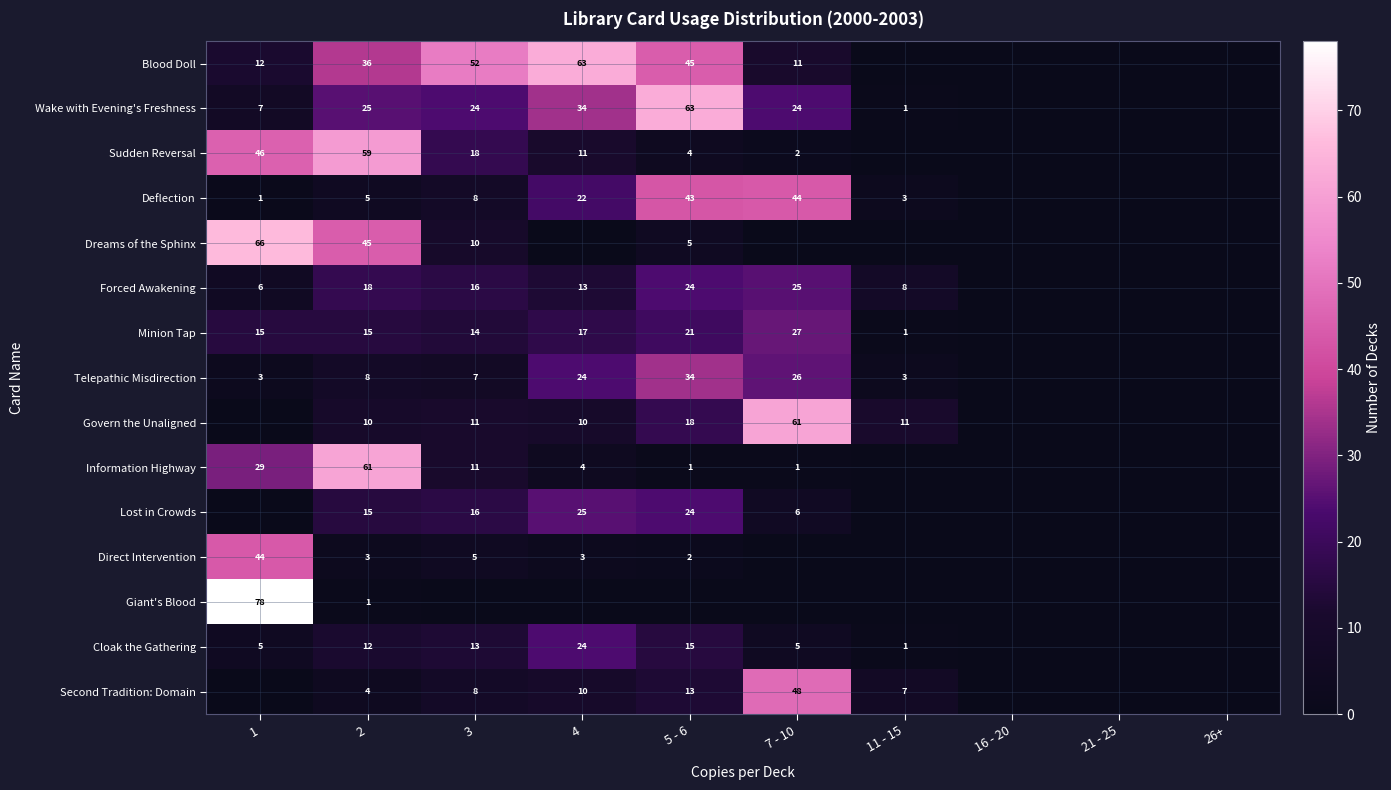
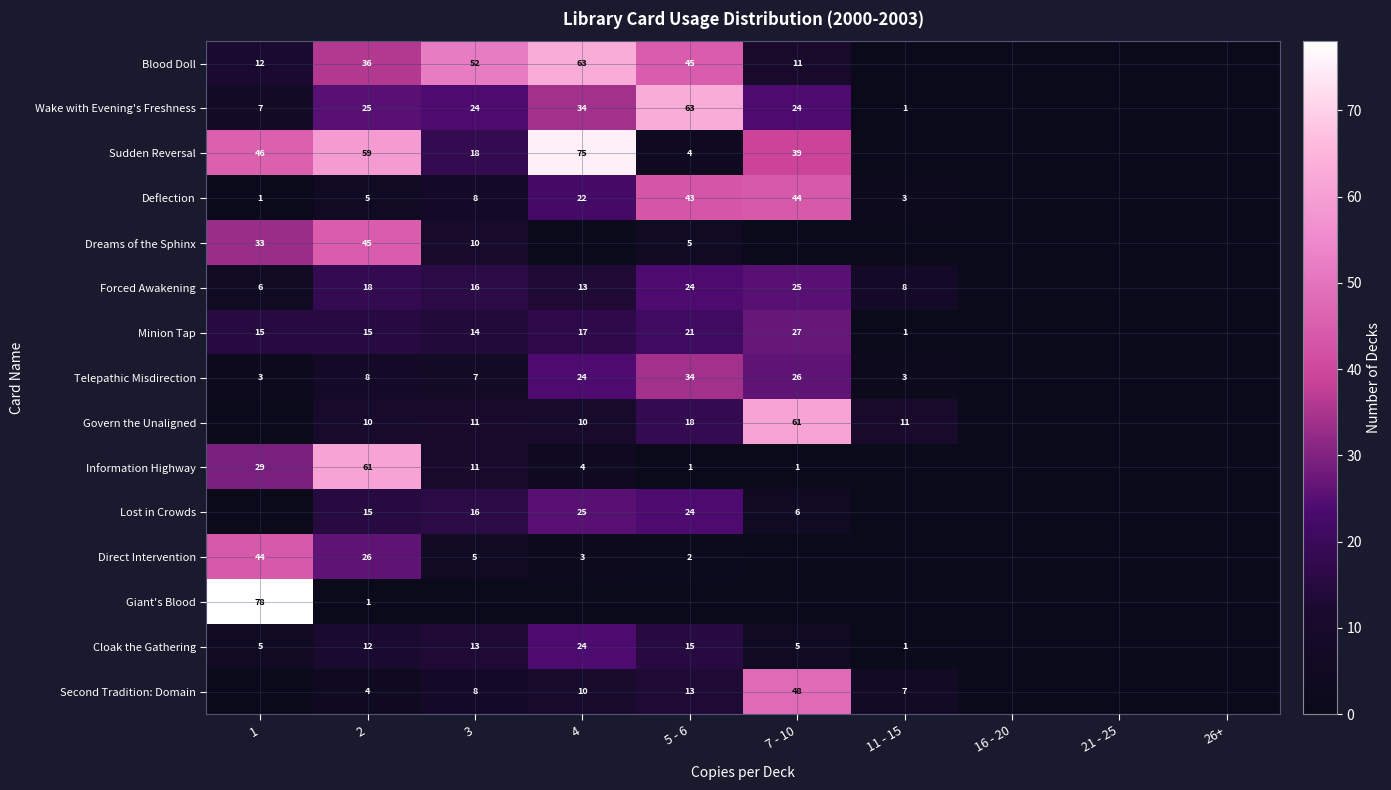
  {
    "Blood Doll": {
      "1": 12,
      "2": 36,
      "3": 52,
      "4": 63,
      "5 - 6": 45,
      "7 - 10": 11
    },
    "Wake with Evening's Freshness": {
      "1": 7,
      "2": 25,
      "3": 24,
      "4": 34,
      "5 - 6": 63,
      "7 - 10": 24,
      "11 - 15": 1
    },
    "Sudden Reversal": {
      "1": 46,
      "2": 59,
      "3": 18,
-     "4": 11,
+     "4": 75,
      "5 - 6": 4,
-     "7 - 10": 2
+     "7 - 10": 39
    },
    "Deflection": {
      "1": 1,
      "2": 5,
      "3": 8,
      "4": 22,
      "5 - 6": 43,
      "7 - 10": 44,
      "11 - 15": 3
    },
    "Dreams of the Sphinx": {
-     "1": 66,
+     "1": 33,
      "2": 45,
      "3": 10,
      "5 - 6": 5
    },
    "Forced Awakening": {
      "1": 6,
      "2": 18,
      "3": 16,
      "4": 13,
      "5 - 6": 24,
      "7 - 10": 25,
      "11 - 15": 8
    },
    "Minion Tap": {
      "1": 15,
      "2": 15,
      "3": 14,
      "4": 17,
      "5 - 6": 21,
      "7 - 10": 27,
      "11 - 15": 1
    },
    "Telepathic Misdirection": {
      "1": 3,
      "2": 8,
      "3": 7,
      "4": 24,
      "5 - 6": 34,
      "7 - 10": 26,
      "11 - 15": 3
    },
    "Govern the Unaligned": {
      "2": 10,
      "3": 11,
      "4": 10,
      "5 - 6": 18,
      "7 - 10": 61,
      "11 - 15": 11
    },
    "Information Highway": {
      "1": 29,
      "2": 61,
      "3": 11,
      "4": 4,
      "5 - 6": 1,
      "7 - 10": 1
    },
    "Lost in Crowds": {
      "2": 15,
      "3": 16,
      "4": 25,
      "5 - 6": 24,
      "7 - 10": 6
    },
    "Direct Intervention": {
      "1": 44,
-     "2": 3,
+     "2": 26,
      "3": 5,
      "4": 3,
      "5 - 6": 2
    },
    "Giant's Blood": {
      "1": 78,
      "2": 1
    },
    "Cloak the Gathering": {
      "1": 5,
      "2": 12,
      "3": 13,
      "4": 24,
      "5 - 6": 15,
      "7 - 10": 5,
      "11 - 15": 1
    },
    "Second Tradition: Domain": {
      "2": 4,
      "3": 8,
      "4": 10,
      "5 - 6": 13,
      "7 - 10": 48,
      "11 - 15": 7
    }
  }
